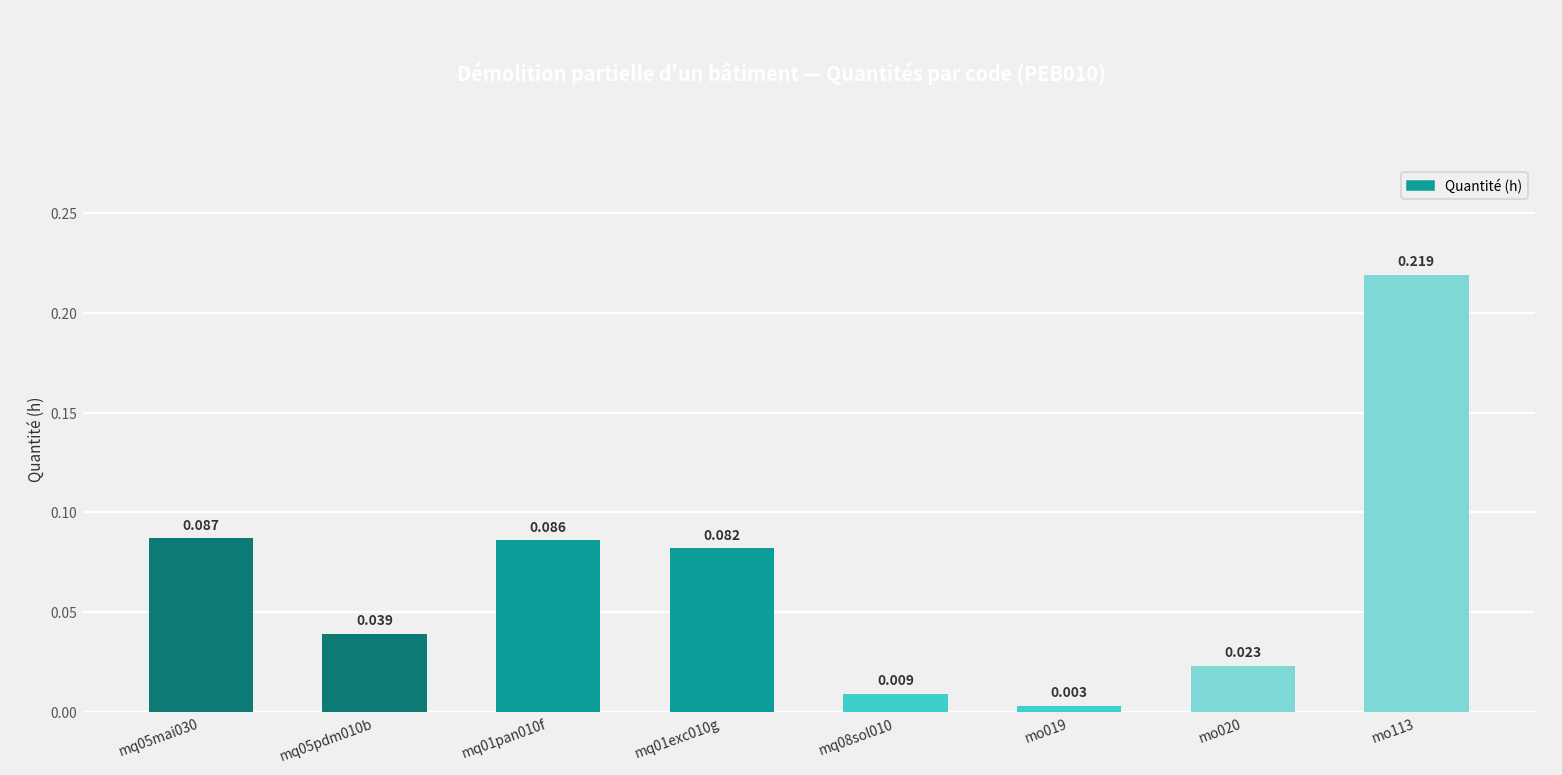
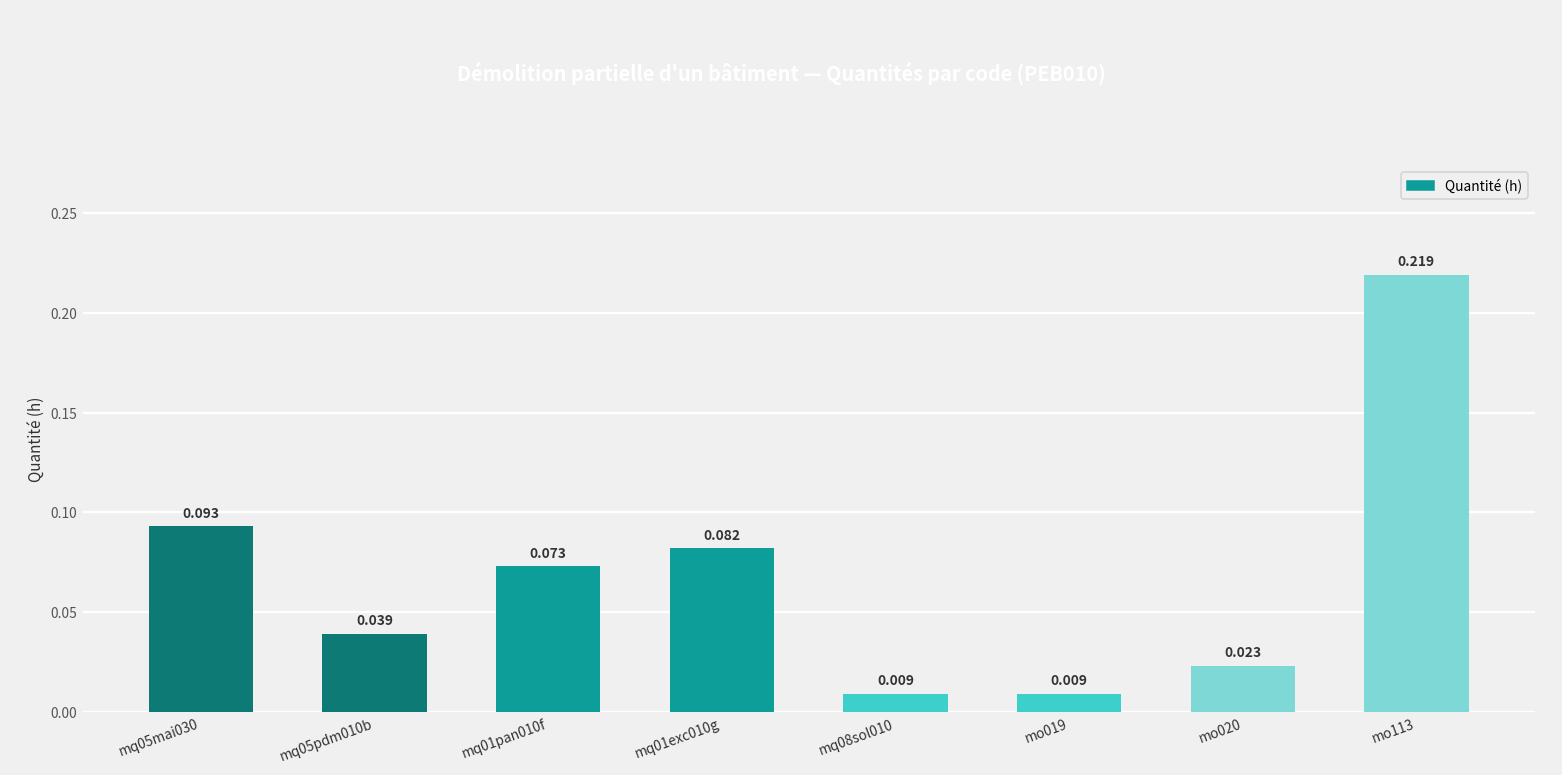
  {
-   "mq05mai030": 0.087,
+   "mq05mai030": 0.093,
    "mq05pdm010b": 0.039,
-   "mq01pan010f": 0.086,
+   "mq01pan010f": 0.073,
    "mq01exc010g": 0.082,
    "mq08sol010": 0.009,
-   "mo019": 0.003,
+   "mo019": 0.009,
    "mo020": 0.023,
    "mo113": 0.219
  }
